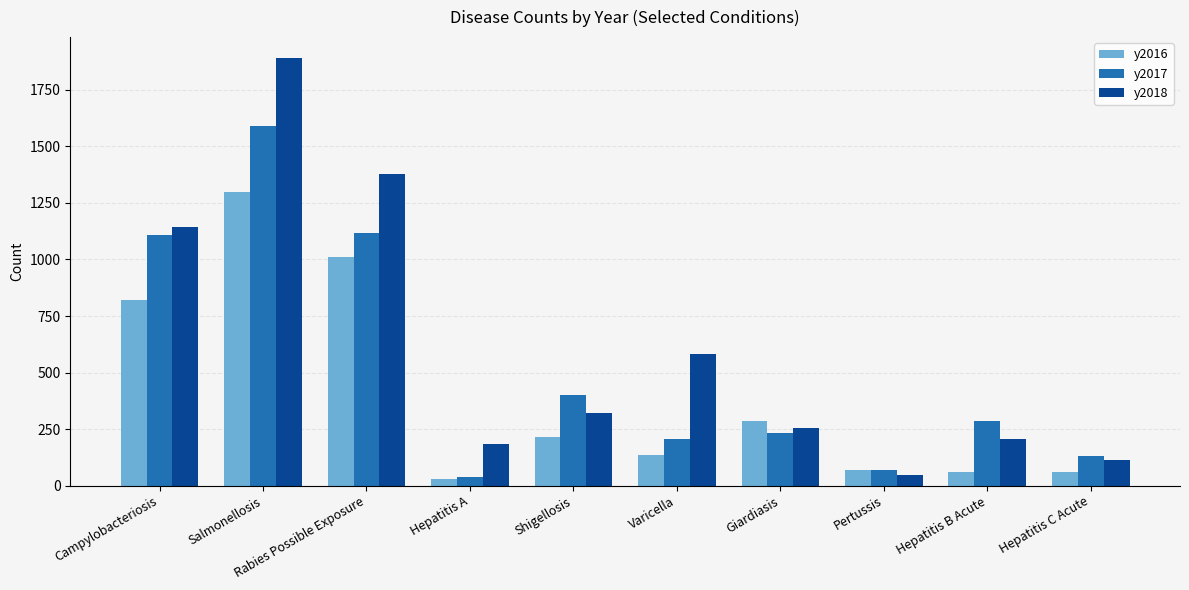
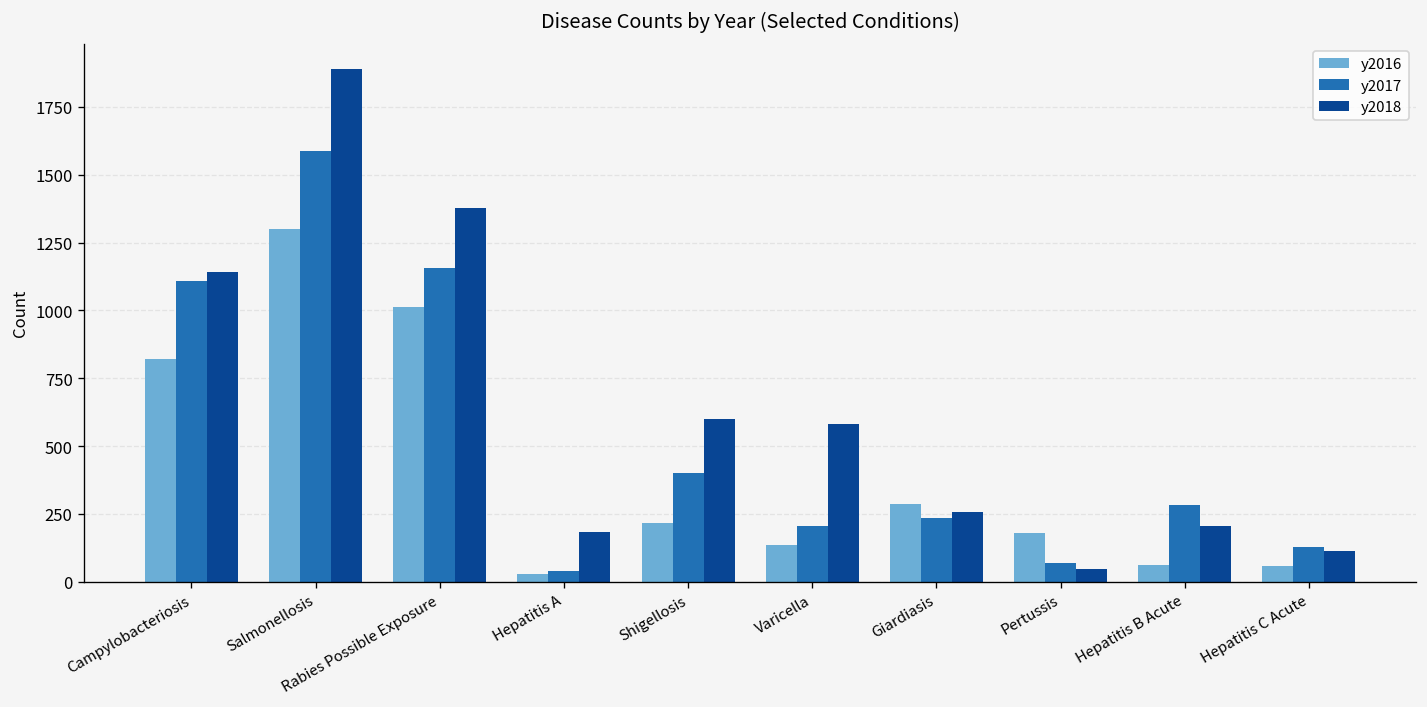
  {
    "y2016": {
      "Campylobacteriosis": 820,
      "Salmonellosis": 1300,
      "Rabies Possible Exposure": 1010,
      "Hepatitis A": 30,
      "Shigellosis": 220,
      "Varicella": 140,
      "Giardiasis": 290,
-     "Pertussis": 70,
+     "Pertussis": 180,
      "Hepatitis B Acute": 60,
      "Hepatitis C Acute": 60
    },
    "y2017": {
      "Campylobacteriosis": 1110,
      "Salmonellosis": 1590,
-     "Rabies Possible Exposure": 1120,
+     "Rabies Possible Exposure": 1160,
      "Hepatitis A": 40,
      "Shigellosis": 400,
      "Varicella": 210,
      "Giardiasis": 230,
      "Pertussis": 70,
      "Hepatitis B Acute": 280,
      "Hepatitis C Acute": 130
    },
    "y2018": {
      "Campylobacteriosis": 1140,
      "Salmonellosis": 1890,
      "Rabies Possible Exposure": 1380,
      "Hepatitis A": 180,
-     "Shigellosis": 320,
+     "Shigellosis": 600,
      "Varicella": 580,
      "Giardiasis": 260,
      "Pertussis": 50,
      "Hepatitis B Acute": 200,
      "Hepatitis C Acute": 110
    }
  }
